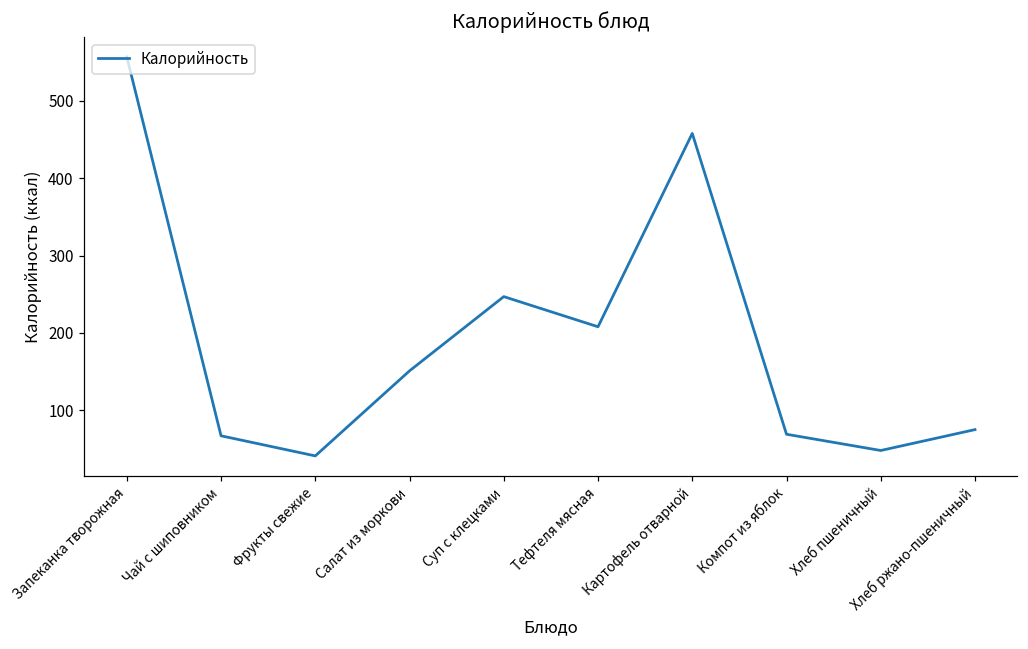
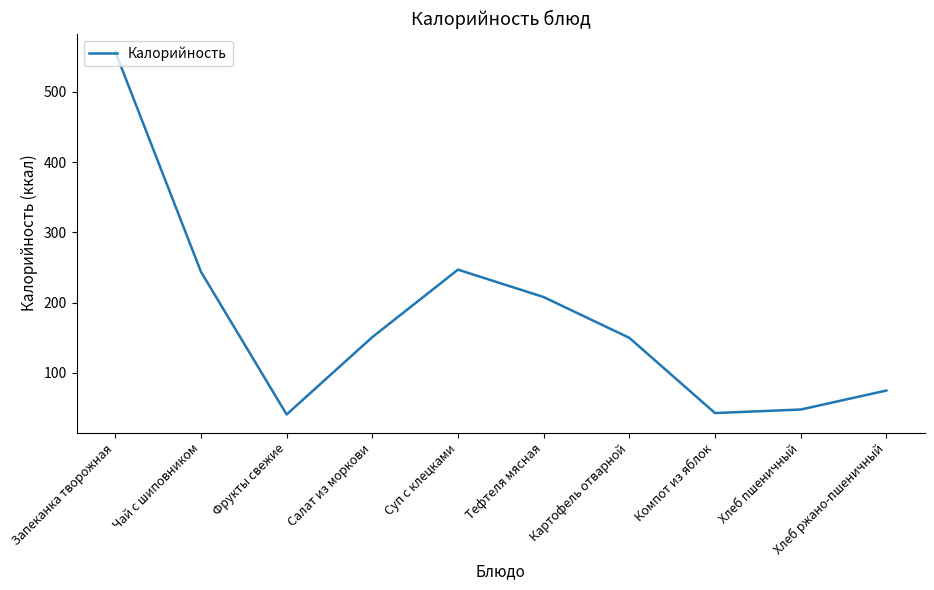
  {
-   "Чай с шиповником": 70,
+   "Чай с шиповником": 240,
    "Фрукты свежие": 40,
    "Салат из моркови": 150,
    "Суп с клецками": 250,
    "Тефтеля мясная": 210,
-   "Картофель отварной": 460,
-   "Компот из яблок": 70,
+   "Картофель отварной": 150,
+   "Компот из яблок": 40,
    "Хлеб пшеничный": 50,
    "Хлеб ржано-пшеничный": 80
  }
